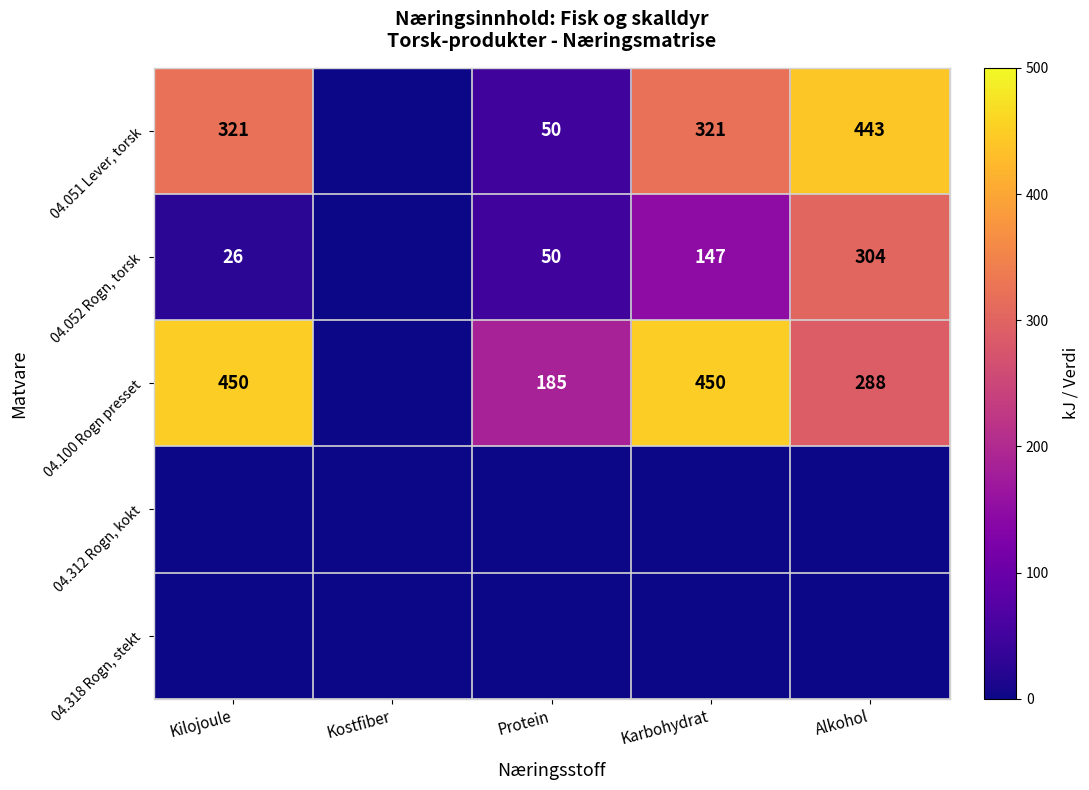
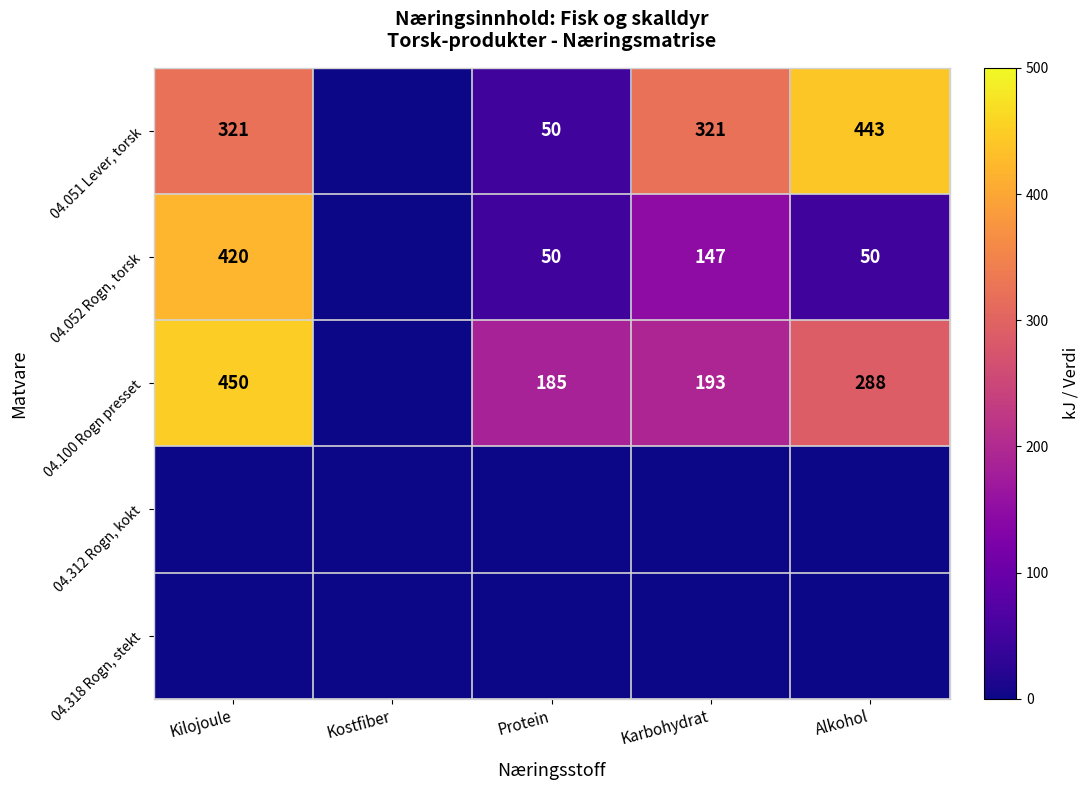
  {
    "04.051 Lever, torsk": {
      "Kilojoule": 321,
      "Protein": 50,
      "Karbohydrat": 321,
      "Alkohol": 443
    },
    "04.052 Rogn, torsk": {
-     "Kilojoule": 26,
+     "Kilojoule": 420,
      "Protein": 50,
      "Karbohydrat": 147,
-     "Alkohol": 304
+     "Alkohol": 50
    },
    "04.100 Rogn presset": {
      "Kilojoule": 450,
      "Protein": 185,
-     "Karbohydrat": 450,
+     "Karbohydrat": 193,
      "Alkohol": 288
    }
  }
